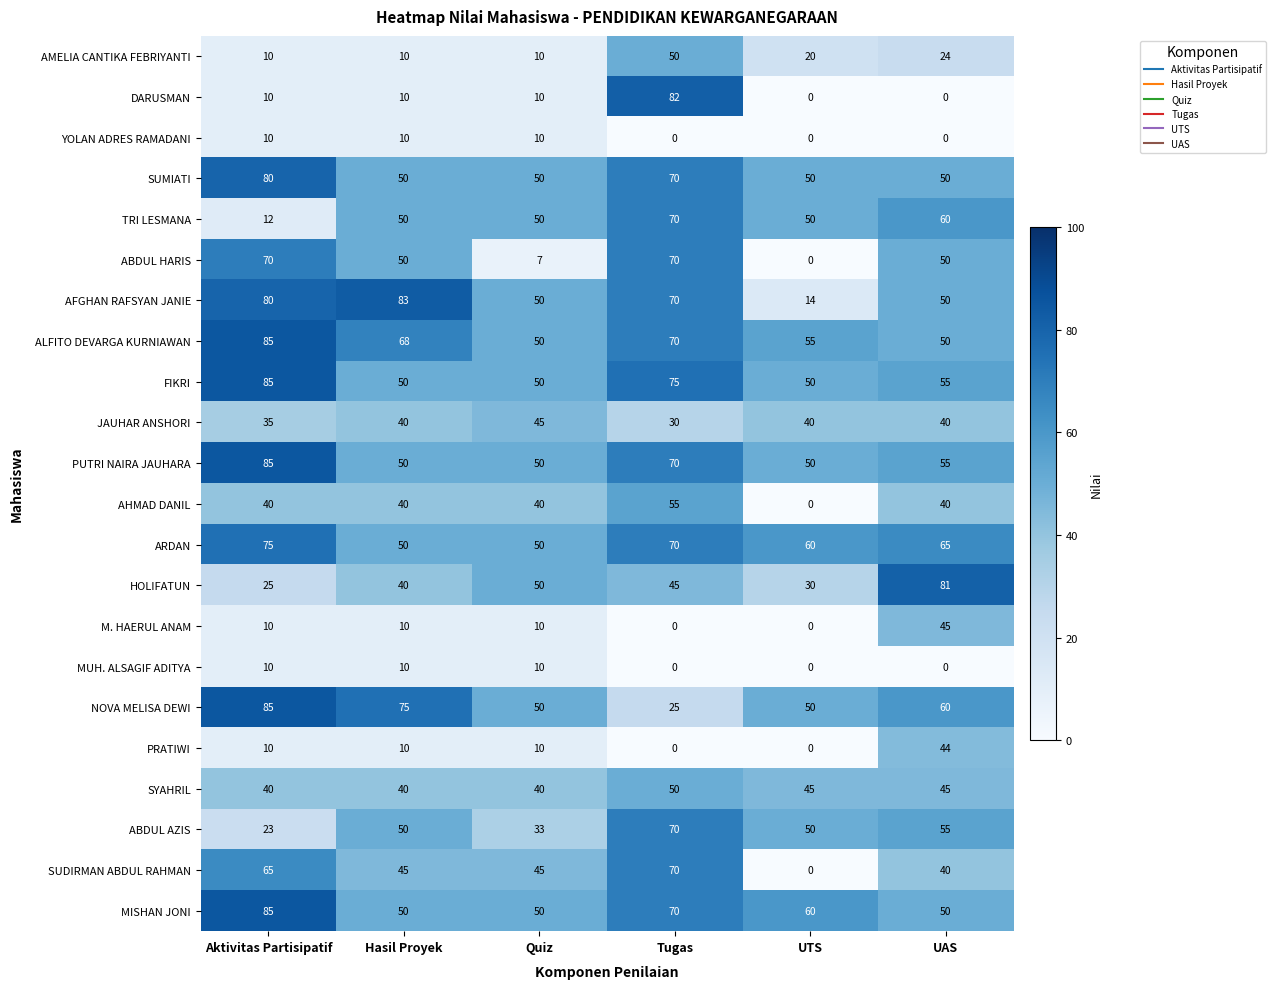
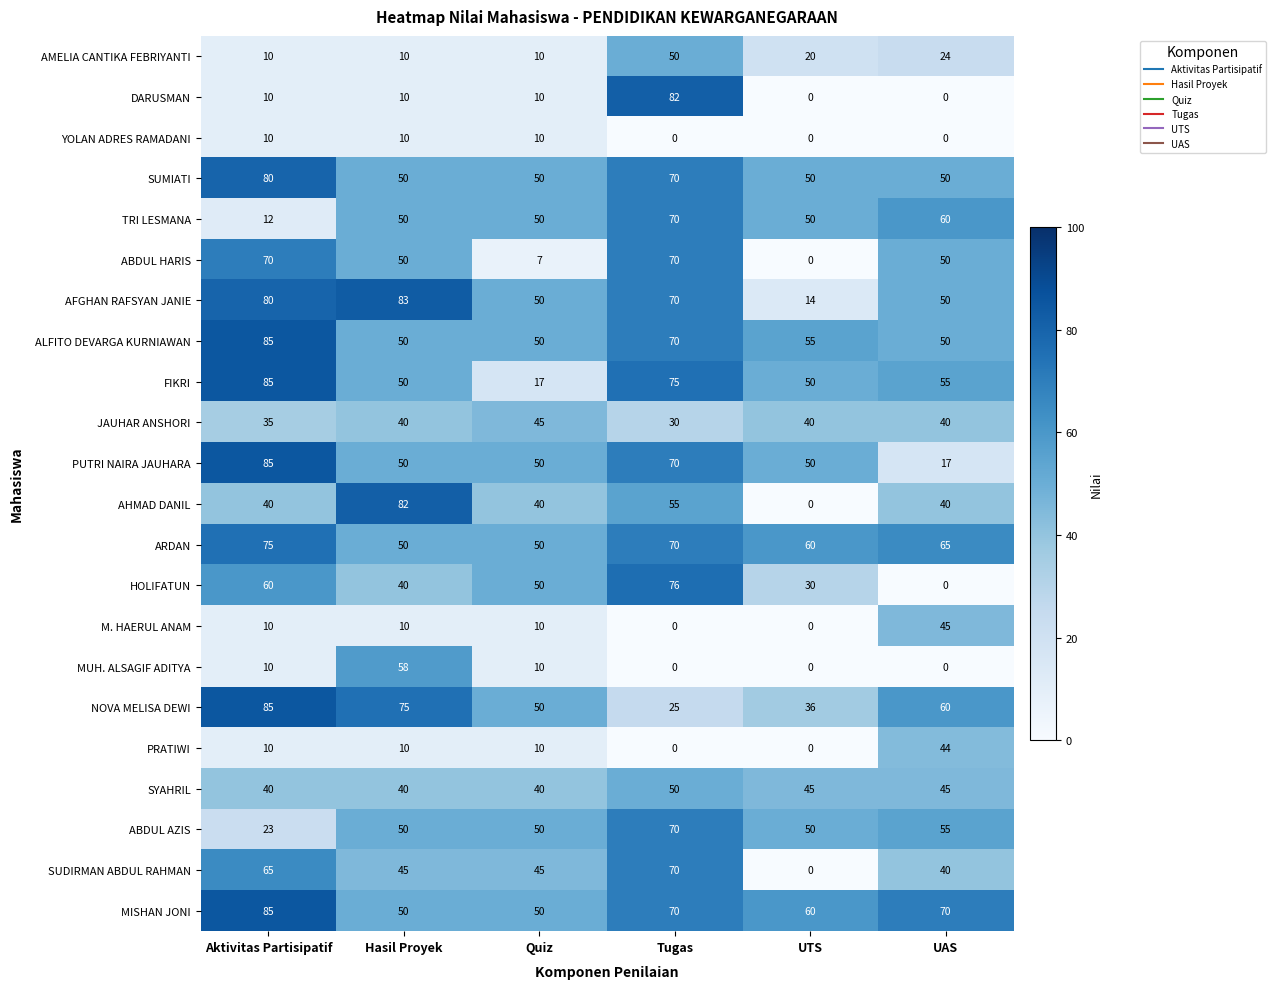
  {
    "AMELIA CANTIKA FEBRIYANTI": {
      "Aktivitas Partisipatif": 10,
      "Hasil Proyek": 10,
      "Quiz": 10,
      "Tugas": 50,
      "UTS": 20,
      "UAS": 24
    },
    "DARUSMAN": {
      "Aktivitas Partisipatif": 10,
      "Hasil Proyek": 10,
      "Quiz": 10,
      "Tugas": 82,
      "UTS": 0,
      "UAS": 0
    },
    "YOLAN ADRES RAMADANI": {
      "Aktivitas Partisipatif": 10,
      "Hasil Proyek": 10,
      "Quiz": 10,
      "Tugas": 0,
      "UTS": 0,
      "UAS": 0
    },
    "SUMIATI": {
      "Aktivitas Partisipatif": 80,
      "Hasil Proyek": 50,
      "Quiz": 50,
      "Tugas": 70,
      "UTS": 50,
      "UAS": 50
    },
    "TRI LESMANA": {
      "Aktivitas Partisipatif": 12,
      "Hasil Proyek": 50,
      "Quiz": 50,
      "Tugas": 70,
      "UTS": 50,
      "UAS": 60
    },
    "ABDUL HARIS": {
      "Aktivitas Partisipatif": 70,
      "Hasil Proyek": 50,
      "Quiz": 7,
      "Tugas": 70,
      "UTS": 0,
      "UAS": 50
    },
    "AFGHAN RAFSYAN JANIE": {
      "Aktivitas Partisipatif": 80,
      "Hasil Proyek": 83,
      "Quiz": 50,
      "Tugas": 70,
      "UTS": 14,
      "UAS": 50
    },
    "ALFITO DEVARGA KURNIAWAN": {
      "Aktivitas Partisipatif": 85,
-     "Hasil Proyek": 68,
+     "Hasil Proyek": 50,
      "Quiz": 50,
      "Tugas": 70,
      "UTS": 55,
      "UAS": 50
    },
    "FIKRI": {
      "Aktivitas Partisipatif": 85,
      "Hasil Proyek": 50,
-     "Quiz": 50,
+     "Quiz": 17,
      "Tugas": 75,
      "UTS": 50,
      "UAS": 55
    },
    "JAUHAR ANSHORI": {
      "Aktivitas Partisipatif": 35,
      "Hasil Proyek": 40,
      "Quiz": 45,
      "Tugas": 30,
      "UTS": 40,
      "UAS": 40
    },
    "PUTRI NAIRA JAUHARA": {
      "Aktivitas Partisipatif": 85,
      "Hasil Proyek": 50,
      "Quiz": 50,
      "Tugas": 70,
      "UTS": 50,
-     "UAS": 55
+     "UAS": 17
    },
    "AHMAD DANIL": {
      "Aktivitas Partisipatif": 40,
-     "Hasil Proyek": 40,
+     "Hasil Proyek": 82,
      "Quiz": 40,
      "Tugas": 55,
      "UTS": 0,
      "UAS": 40
    },
    "ARDAN": {
      "Aktivitas Partisipatif": 75,
      "Hasil Proyek": 50,
      "Quiz": 50,
      "Tugas": 70,
      "UTS": 60,
      "UAS": 65
    },
    "HOLIFATUN": {
-     "Aktivitas Partisipatif": 25,
+     "Aktivitas Partisipatif": 60,
      "Hasil Proyek": 40,
      "Quiz": 50,
-     "Tugas": 45,
+     "Tugas": 76,
      "UTS": 30,
-     "UAS": 81
+     "UAS": 0
    },
    "M. HAERUL ANAM": {
      "Aktivitas Partisipatif": 10,
      "Hasil Proyek": 10,
      "Quiz": 10,
      "Tugas": 0,
      "UTS": 0,
      "UAS": 45
    },
    "MUH. ALSAGIF ADITYA": {
      "Aktivitas Partisipatif": 10,
-     "Hasil Proyek": 10,
+     "Hasil Proyek": 58,
      "Quiz": 10,
      "Tugas": 0,
      "UTS": 0,
      "UAS": 0
    },
    "NOVA MELISA DEWI": {
      "Aktivitas Partisipatif": 85,
      "Hasil Proyek": 75,
      "Quiz": 50,
      "Tugas": 25,
-     "UTS": 50,
+     "UTS": 36,
      "UAS": 60
    },
    "PRATIWI": {
      "Aktivitas Partisipatif": 10,
      "Hasil Proyek": 10,
      "Quiz": 10,
      "Tugas": 0,
      "UTS": 0,
      "UAS": 44
    },
    "SYAHRIL": {
      "Aktivitas Partisipatif": 40,
      "Hasil Proyek": 40,
      "Quiz": 40,
      "Tugas": 50,
      "UTS": 45,
      "UAS": 45
    },
    "ABDUL AZIS": {
      "Aktivitas Partisipatif": 23,
      "Hasil Proyek": 50,
-     "Quiz": 33,
+     "Quiz": 50,
      "Tugas": 70,
      "UTS": 50,
      "UAS": 55
    },
    "SUDIRMAN ABDUL RAHMAN": {
      "Aktivitas Partisipatif": 65,
      "Hasil Proyek": 45,
      "Quiz": 45,
      "Tugas": 70,
      "UTS": 0,
      "UAS": 40
    },
    "MISHAN JONI": {
      "Aktivitas Partisipatif": 85,
      "Hasil Proyek": 50,
      "Quiz": 50,
      "Tugas": 70,
      "UTS": 60,
-     "UAS": 50
+     "UAS": 70
    }
  }
